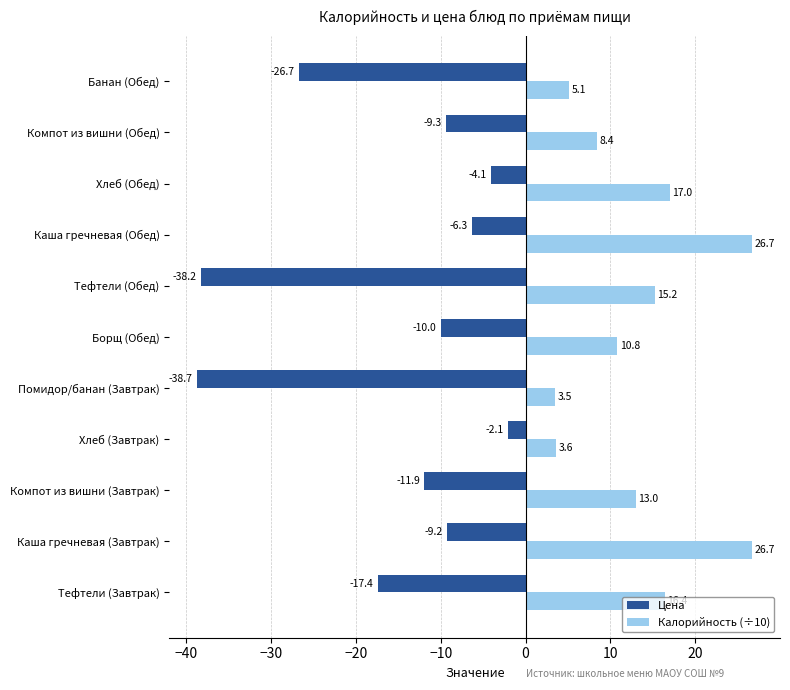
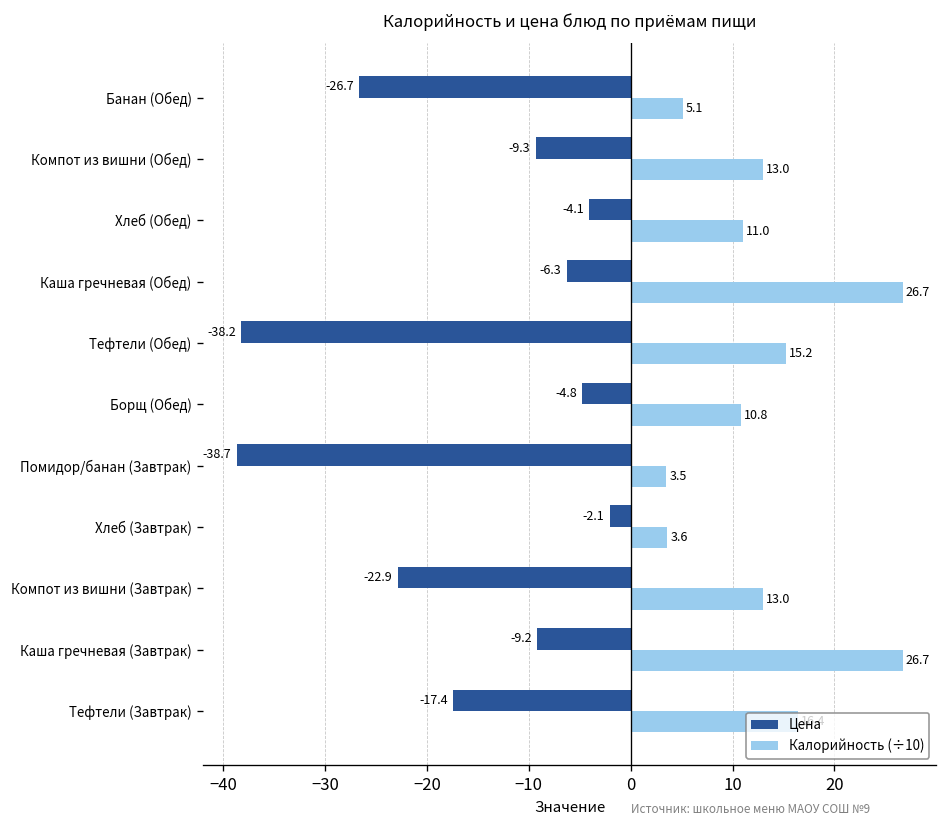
  {
    "Цена": {
      "Банан (Обед)": -26.7,
      "Компот из вишни (Обед)": -9.3,
      "Хлеб (Обед)": -4.1,
      "Каша гречневая (Обед)": -6.3,
      "Тефтели (Обед)": -38.2,
-     "Борщ (Обед)": -10.0,
+     "Борщ (Обед)": -4.8,
      "Помидор/банан (Завтрак)": -38.7,
      "Хлеб (Завтрак)": -2.1,
-     "Компот из вишни (Завтрак)": -11.9,
+     "Компот из вишни (Завтрак)": -22.9,
      "Каша гречневая (Завтрак)": -9.2,
      "Тефтели (Завтрак)": -17.4
    },
    "Калорийность (÷10)": {
      "Банан (Обед)": 5.1,
-     "Компот из вишни (Обед)": 8.4,
-     "Хлеб (Обед)": 17.0,
+     "Компот из вишни (Обед)": 13.0,
+     "Хлеб (Обед)": 11.0,
      "Каша гречневая (Обед)": 26.7,
      "Тефтели (Обед)": 15.2,
      "Борщ (Обед)": 10.8,
      "Помидор/банан (Завтрак)": 3.5,
      "Хлеб (Завтрак)": 3.6,
      "Компот из вишни (Завтрак)": 13.0,
      "Каша гречневая (Завтрак)": 26.7
    }
  }
